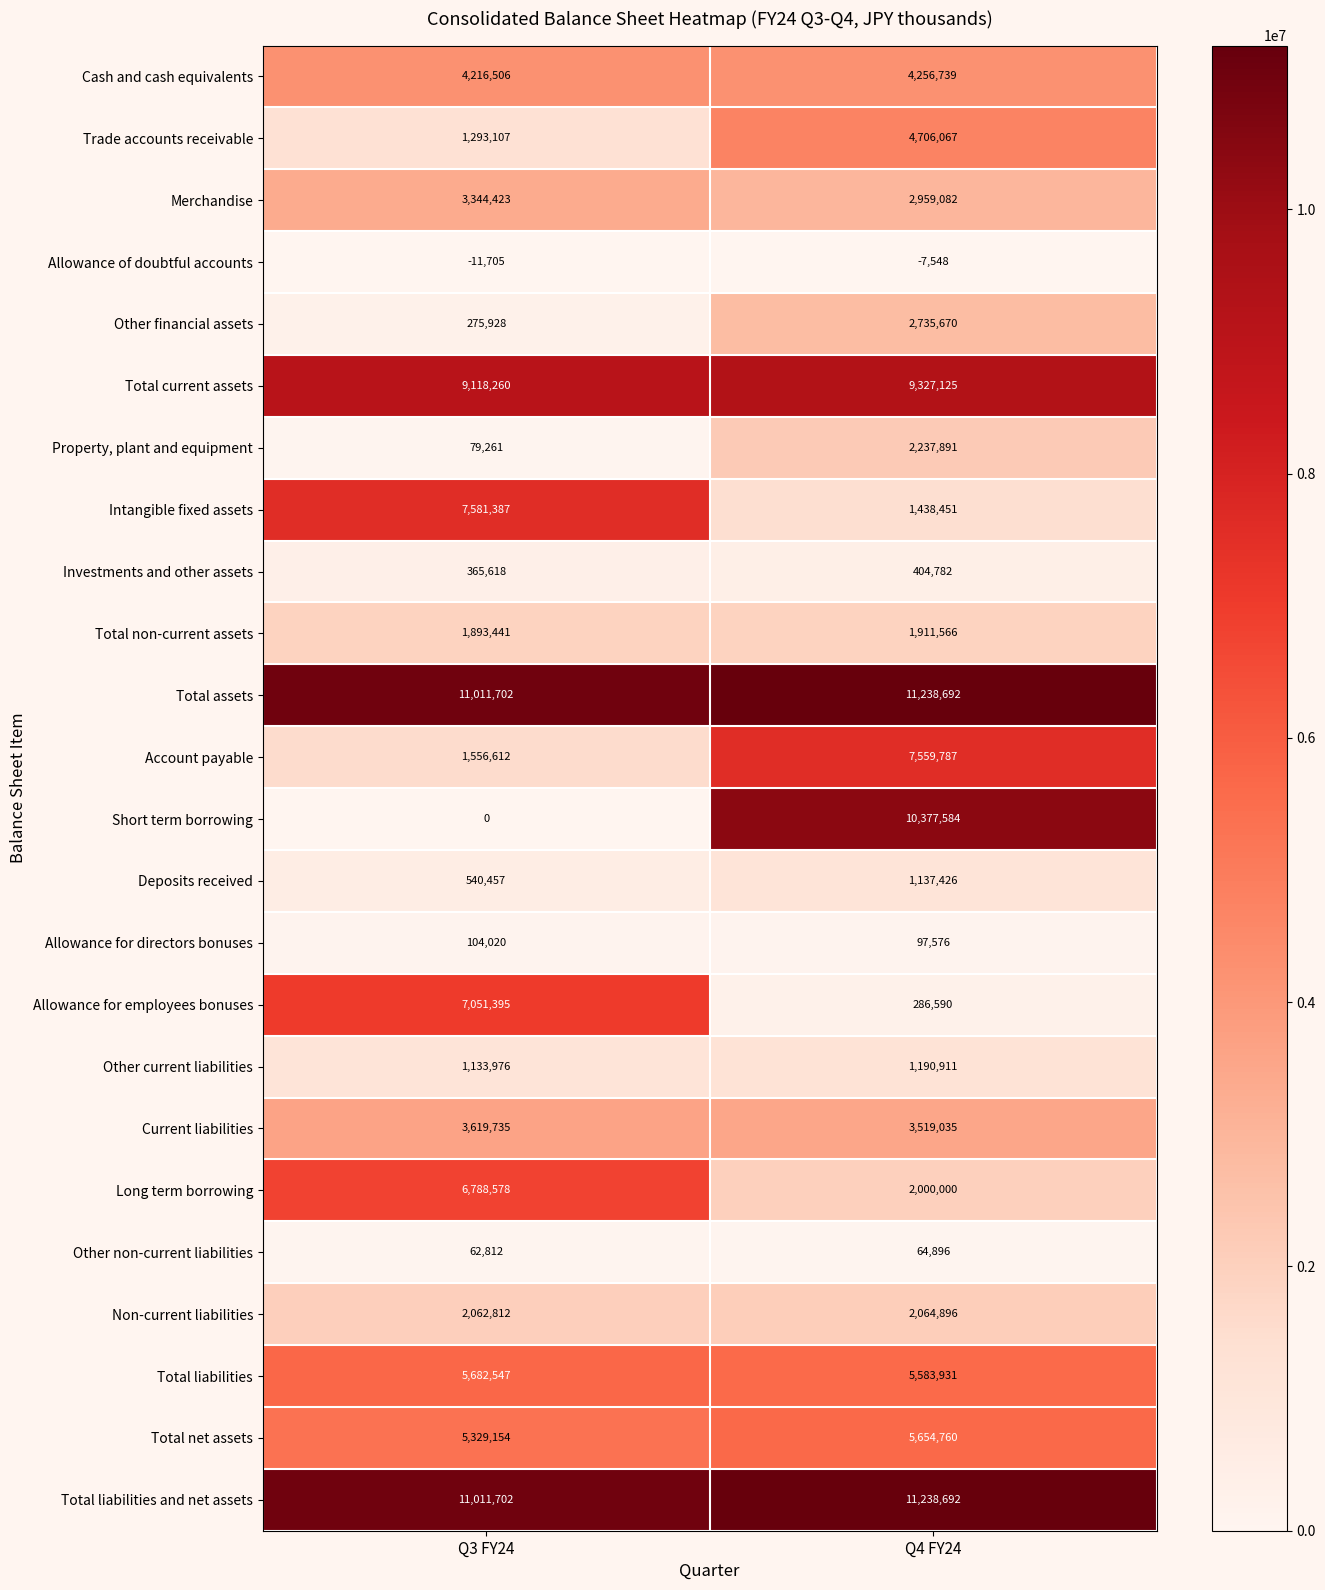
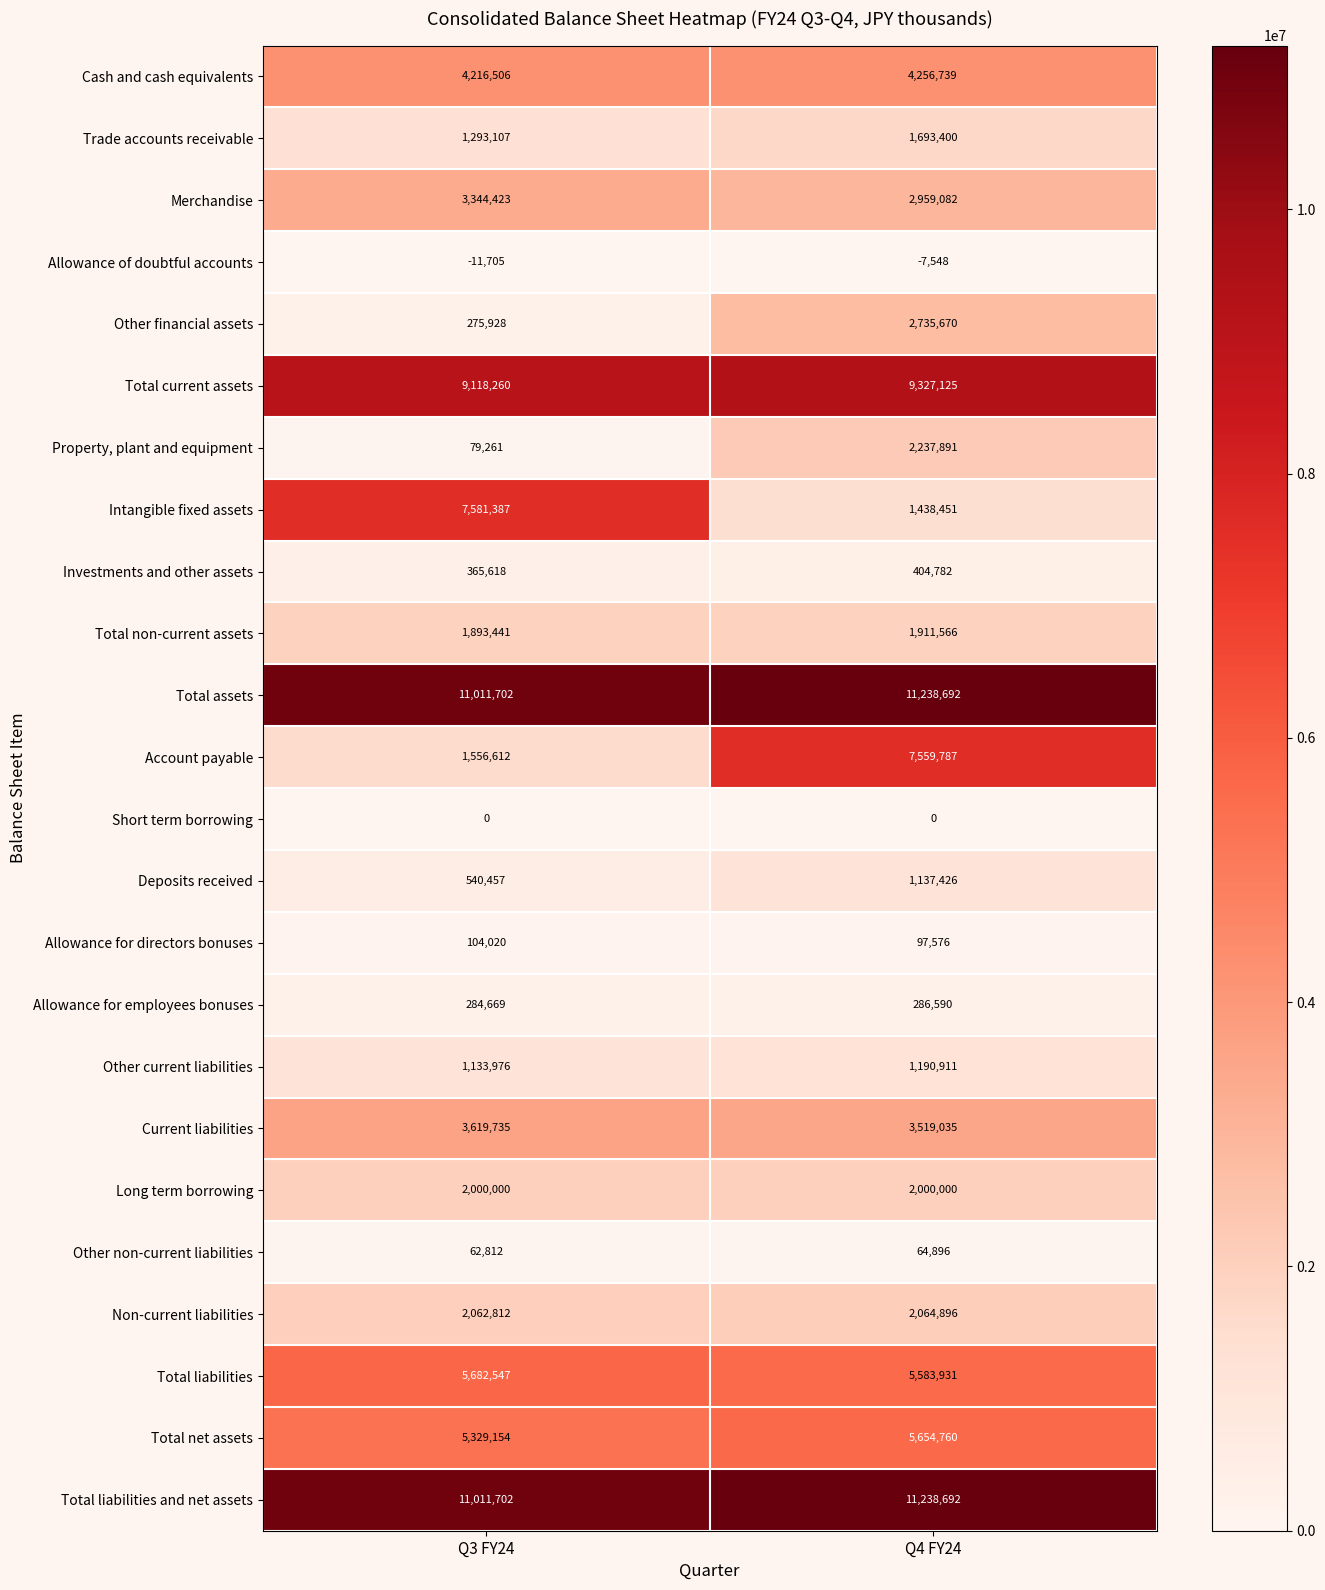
  {
    "Cash and cash equivalents": {
      "Q3 FY24": "4,216,506",
      "Q4 FY24": "4,256,739"
    },
    "Trade accounts receivable": {
      "Q3 FY24": "1,293,107",
-     "Q4 FY24": "4,706,067"
+     "Q4 FY24": "1,693,400"
    },
    "Merchandise": {
      "Q3 FY24": "3,344,423",
      "Q4 FY24": "2,959,082"
    },
    "Allowance of doubtful accounts": {
      "Q3 FY24": "-11,705",
      "Q4 FY24": "-7,548"
    },
    "Other financial assets": {
      "Q3 FY24": "275,928",
      "Q4 FY24": "2,735,670"
    },
    "Total current assets": {
      "Q3 FY24": "9,118,260",
      "Q4 FY24": "9,327,125"
    },
    "Property, plant and equipment": {
      "Q3 FY24": "79,261",
      "Q4 FY24": "2,237,891"
    },
    "Intangible fixed assets": {
      "Q3 FY24": "7,581,387",
      "Q4 FY24": "1,438,451"
    },
    "Investments and other assets": {
      "Q3 FY24": "365,618",
      "Q4 FY24": "404,782"
    },
    "Total non-current assets": {
      "Q3 FY24": "1,893,441",
      "Q4 FY24": "1,911,566"
    },
    "Total assets": {
      "Q3 FY24": "11,011,702",
      "Q4 FY24": "11,238,692"
    },
    "Account payable": {
      "Q3 FY24": "1,556,612",
      "Q4 FY24": "7,559,787"
    },
    "Short term borrowing": {
      "Q3 FY24": "0",
-     "Q4 FY24": "10,377,584"
+     "Q4 FY24": "0"
    },
    "Deposits received": {
      "Q3 FY24": "540,457",
      "Q4 FY24": "1,137,426"
    },
    "Allowance for directors bonuses": {
      "Q3 FY24": "104,020",
      "Q4 FY24": "97,576"
    },
    "Allowance for employees bonuses": {
-     "Q3 FY24": "7,051,395",
+     "Q3 FY24": "284,669",
      "Q4 FY24": "286,590"
    },
    "Other current liabilities": {
      "Q3 FY24": "1,133,976",
      "Q4 FY24": "1,190,911"
    },
    "Current liabilities": {
      "Q3 FY24": "3,619,735",
      "Q4 FY24": "3,519,035"
    },
    "Long term borrowing": {
-     "Q3 FY24": "6,788,578",
+     "Q3 FY24": "2,000,000",
      "Q4 FY24": "2,000,000"
    },
    "Other non-current liabilities": {
      "Q3 FY24": "62,812",
      "Q4 FY24": "64,896"
    },
    "Non-current liabilities": {
      "Q3 FY24": "2,062,812",
      "Q4 FY24": "2,064,896"
    },
    "Total liabilities": {
      "Q3 FY24": "5,682,547",
      "Q4 FY24": "5,583,931"
    },
    "Total net assets": {
      "Q3 FY24": "5,329,154",
      "Q4 FY24": "5,654,760"
    },
    "Total liabilities and net assets": {
      "Q3 FY24": "11,011,702",
      "Q4 FY24": "11,238,692"
    }
  }
